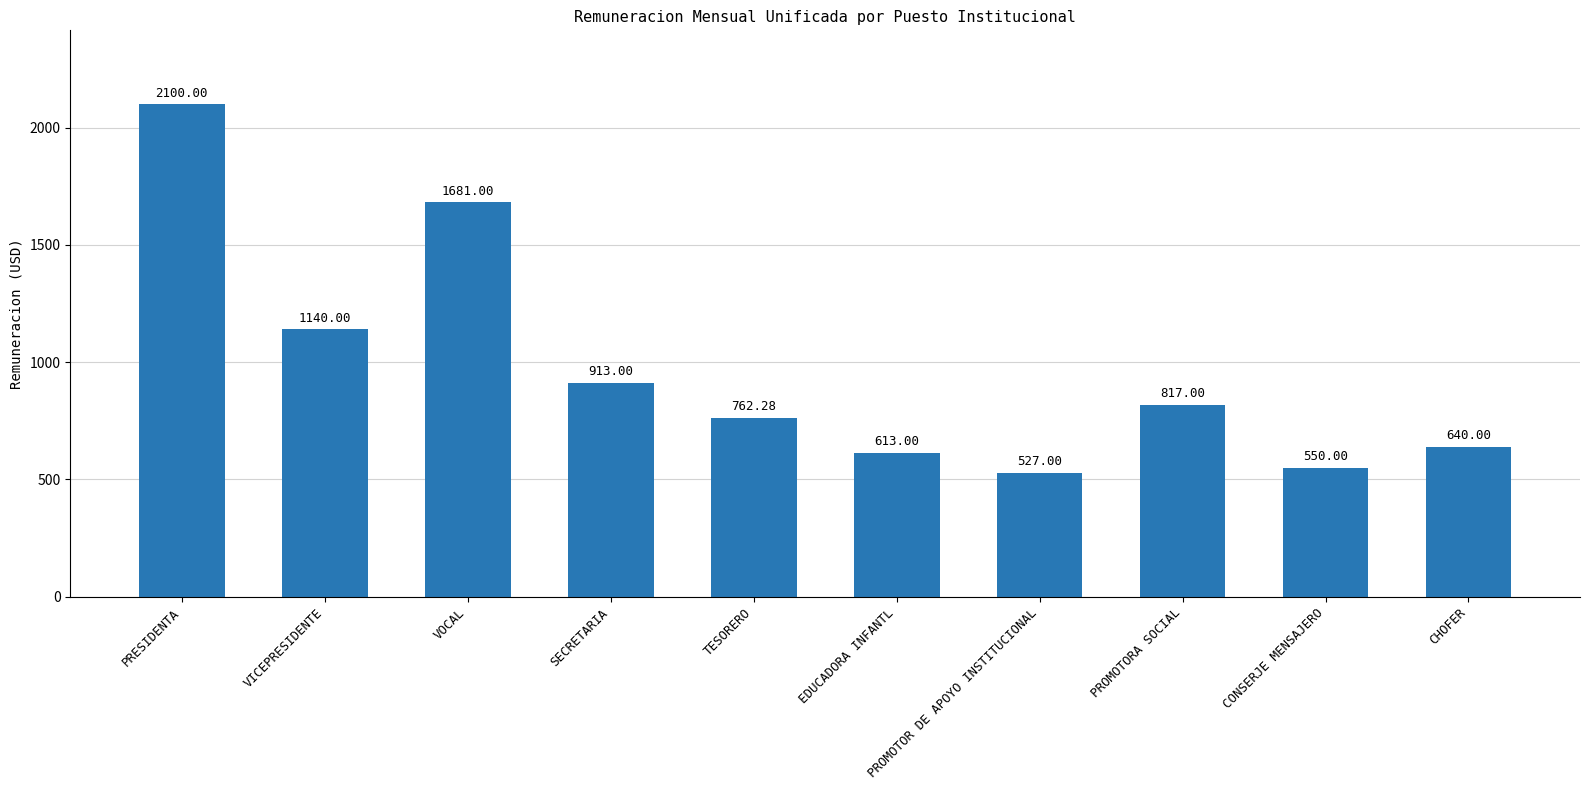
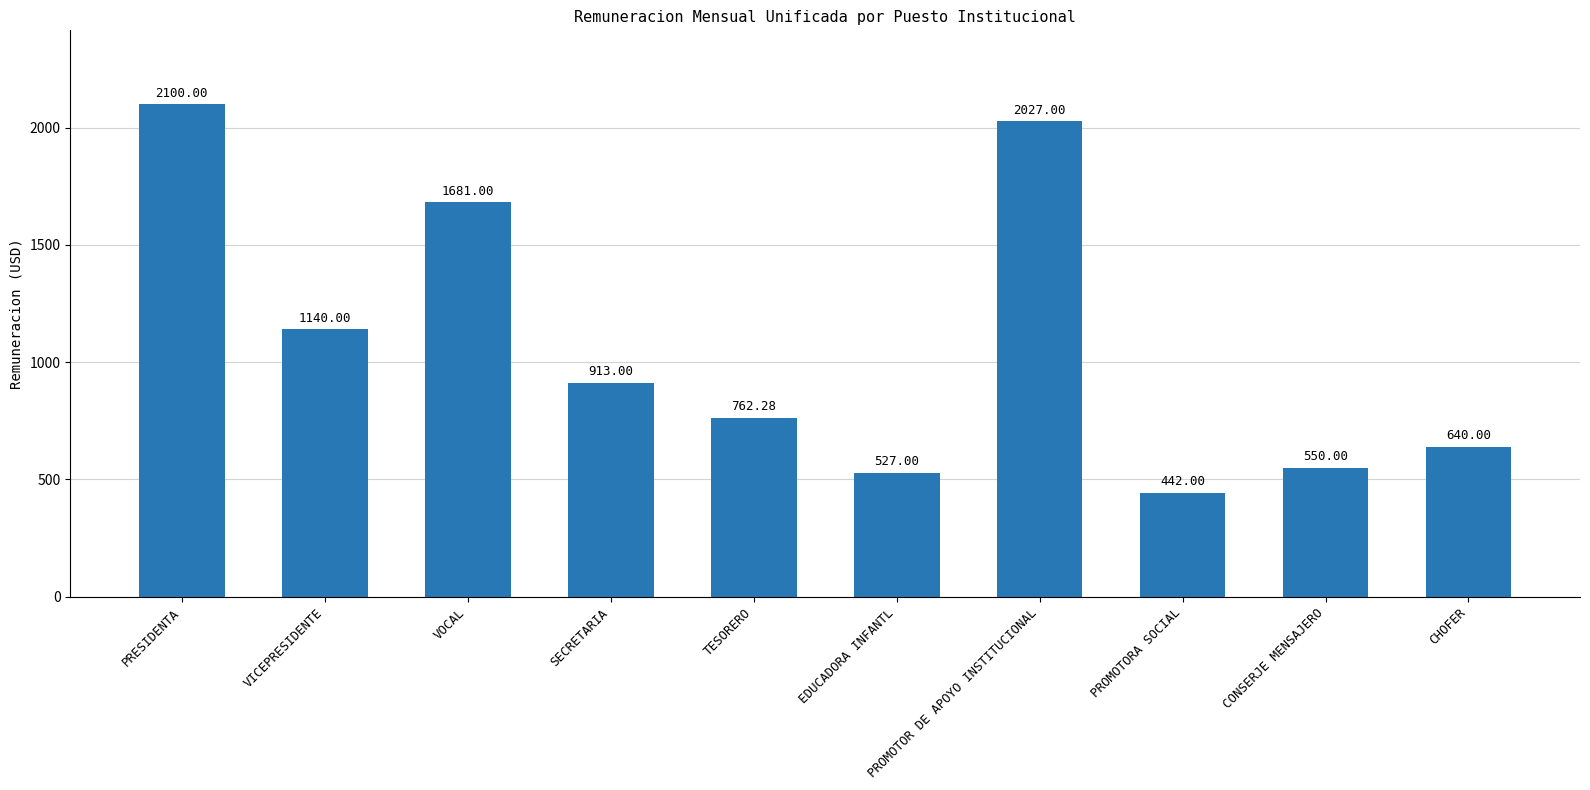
  {
    "PRESIDENTA": 2100.00,
    "VICEPRESIDENTE": 1140.00,
    "VOCAL": 1681.00,
    "SECRETARIA": 913.00,
    "TESORERO": 762.28,
-   "EDUCADORA INFANTL": 613.00,
-   "PROMOTOR DE APOYO INSTITUCIONAL": 527.00,
-   "PROMOTORA SOCIAL": 817.00,
+   "EDUCADORA INFANTL": 527.00,
+   "PROMOTOR DE APOYO INSTITUCIONAL": 2027.00,
+   "PROMOTORA SOCIAL": 442.00,
    "CONSERJE MENSAJERO": 550.00,
    "CHOFER": 640.00
  }
